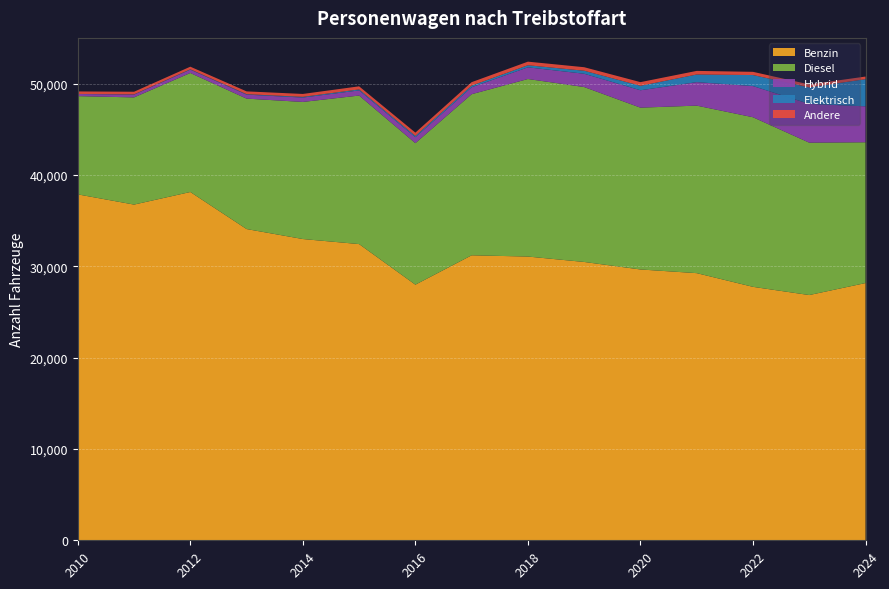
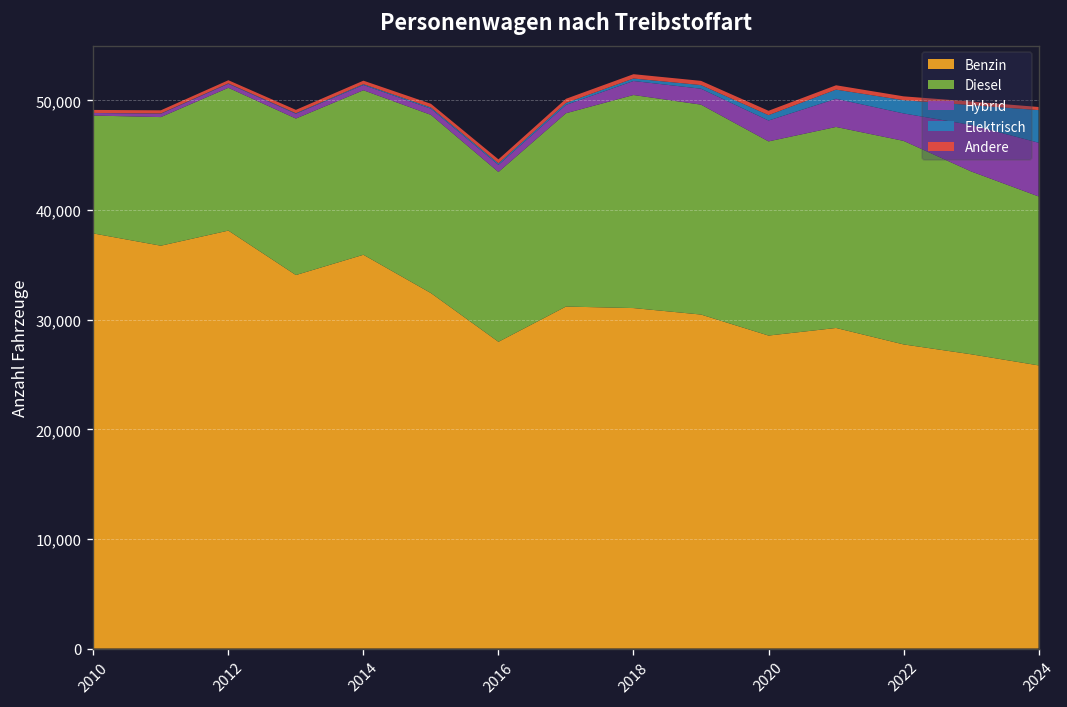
  {
    "Benzin": {
      "2010": "38,000",
      "2012": "38,000",
-     "2014": "33,000",
+     "2014": "36,000",
      "2016": "28,000",
      "2018": "31,000",
-     "2020": "30,000",
+     "2020": "29,000",
      "2022": "28,000",
-     "2024": "28,000"
+     "2024": "26,000"
    },
    "Diesel": {
      "2012": "13,000",
      "2014": "15,000",
      "2016": "15,000",
      "2018": "19,000",
      "2020": "18,000",
      "2022": "19,000",
      "2024": "15,000"
    },
    "Hybrid": {
      "2020": "2,000",
-     "2022": "3,400",
-     "2024": "4,000"
+     "2022": "2,500",
+     "2024": "5,000"
    },
    "Elektrisch": {
      "2020": "0",
      "2022": "1,000",
      "2024": "3,000"
    },
    "Andere": {
      "2012": "0",
      "2014": "0",
      "2016": "0",
      "2018": "0",
      "2020": "0",
      "2022": "0",
      "2024": "0"
    }
  }
